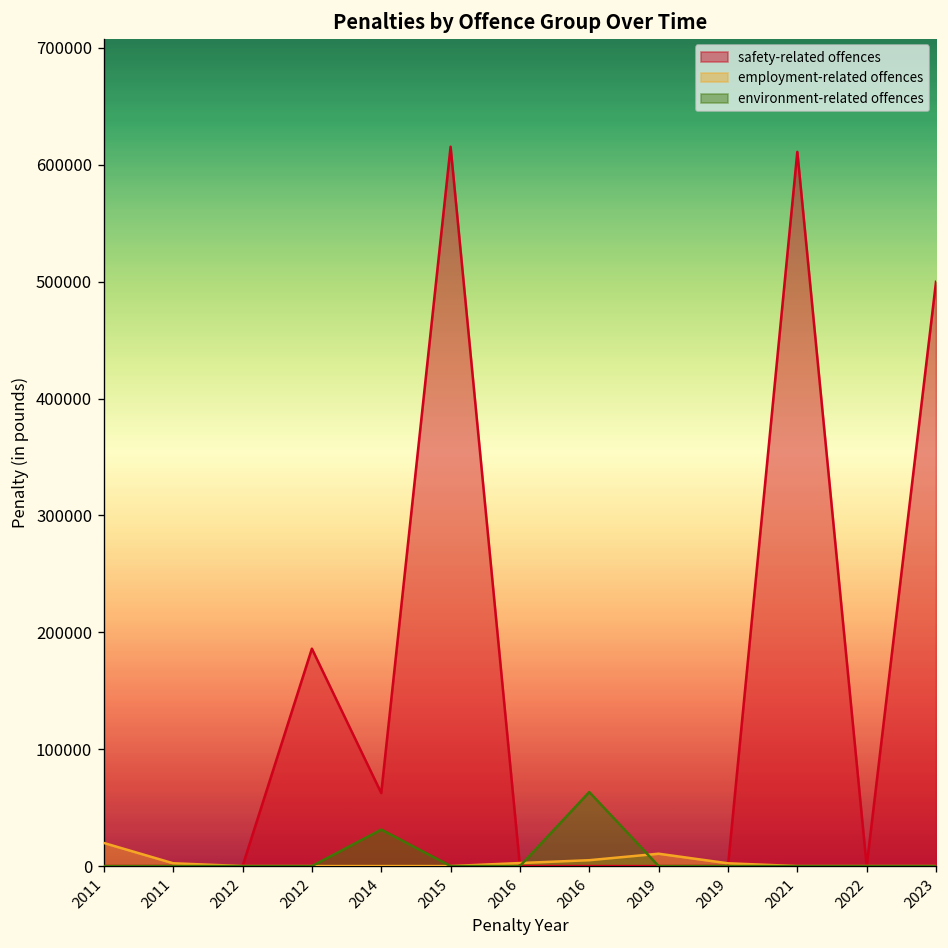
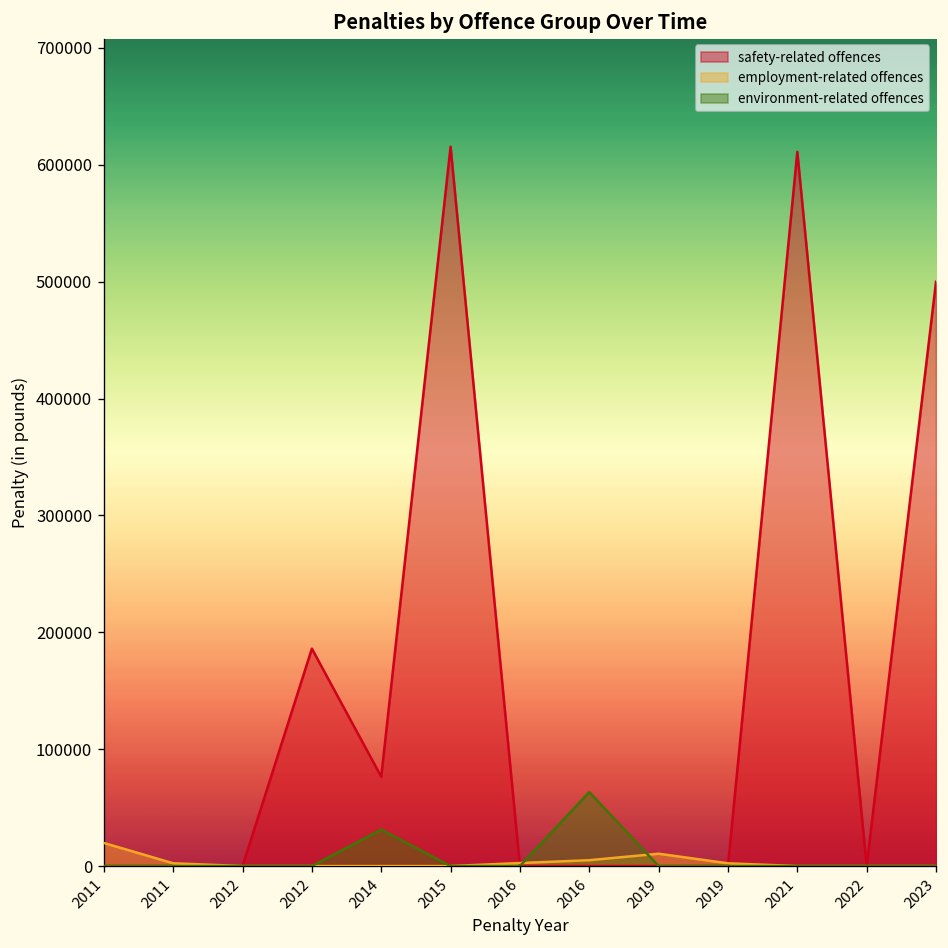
  {
    "safety-related offences": {
-     "2014": 60000,
+     "2014": 80000,
      "2015": 620000,
      "2021": 610000,
      "2023": 500000
    },
    "employment-related offences": {
      "2014": 0
    },
    "environment-related offences": {
      "2014": 30000
    }
  }
